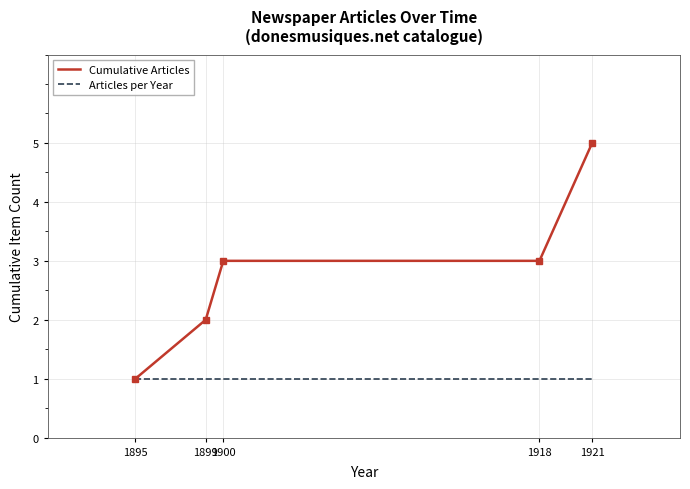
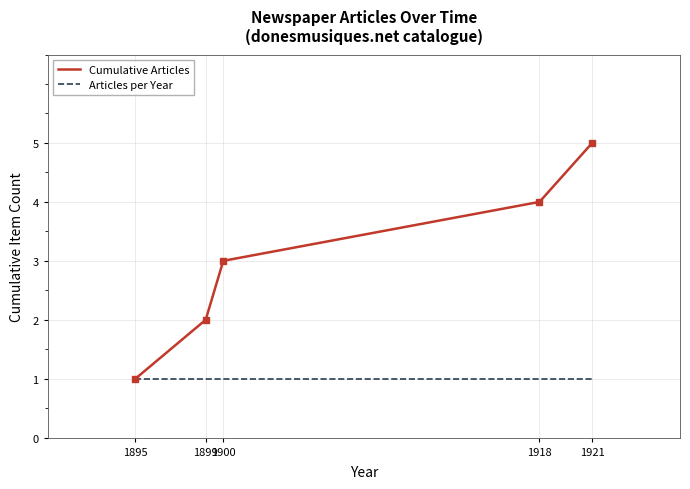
  {
    "Cumulative Articles": {
-     "1918": 3,
+     "1918": 4,
      "1921": 5
    },
    "Articles per Year": {
      "1918": 1,
      "1921": 1
    }
  }
